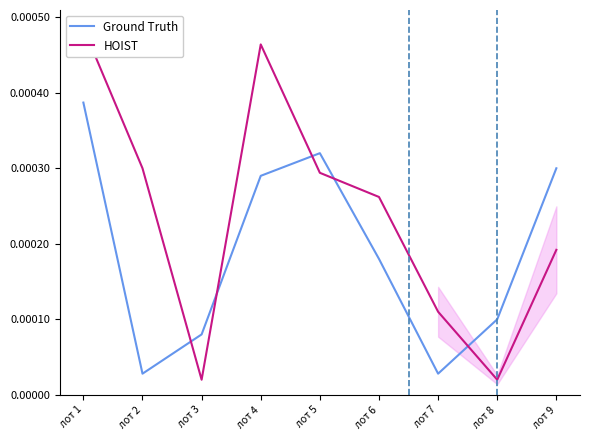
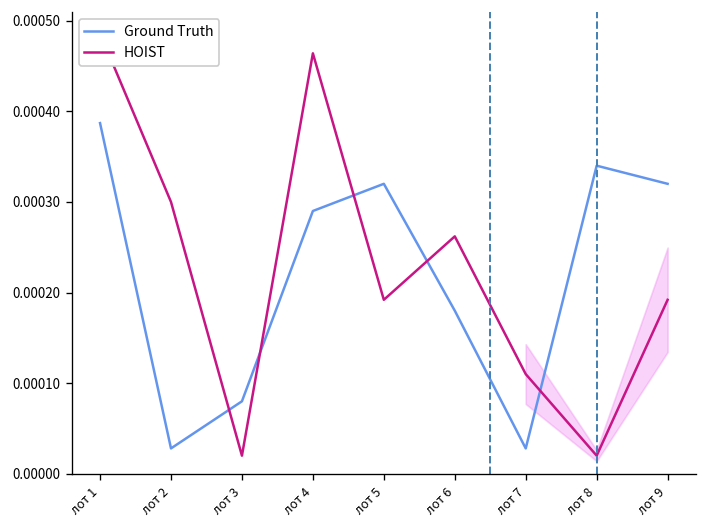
  {
    "Ground Truth": {
      "лот 1": 0.00039,
      "лот 2": 0.00003,
      "лот 3": 0.00008,
      "лот 4": 0.00029,
      "лот 5": 0.00032,
      "лот 6": 0.00018,
      "лот 7": 0.00003,
-     "лот 8": 0.00010,
-     "лот 9": 0.00030
+     "лот 8": 0.00034,
+     "лот 9": 0.00032
    },
    "HOIST": {
      "лот 2": 0.00030,
      "лот 3": 0.00002,
      "лот 4": 0.00046,
-     "лот 5": 0.00029,
+     "лот 5": 0.00019,
      "лот 6": 0.00026,
      "лот 7": 0.00011,
      "лот 8": 0.00002,
      "лот 9": 0.00019
    }
  }
